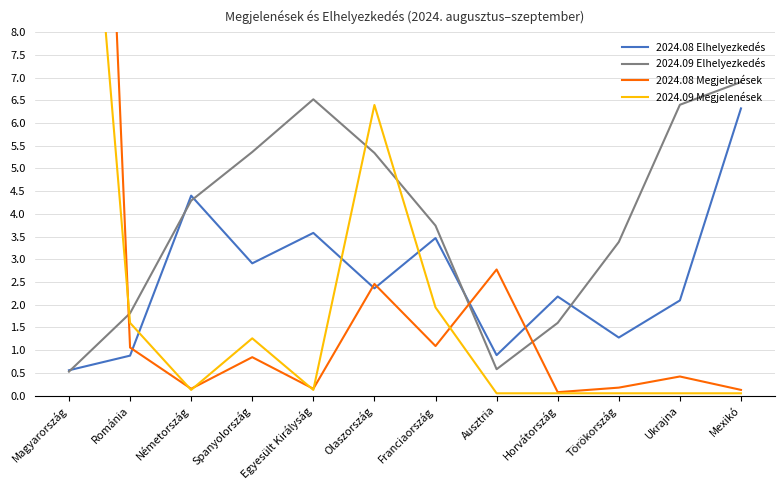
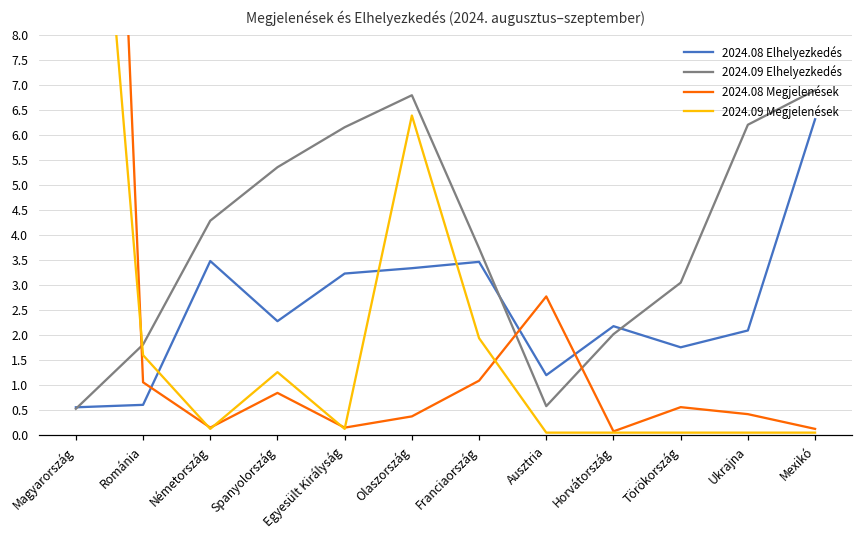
  {
    "2024.08 Elhelyezkedés": {
-     "Románia": 0.9,
-     "Németország": 4.4,
-     "Spanyolország": 2.9,
-     "Egyesült Királyság": 3.6,
-     "Olaszország": 2.4,
+     "Románia": 0.6,
+     "Németország": 3.5,
+     "Spanyolország": 2.3,
+     "Egyesült Királyság": 3.2,
+     "Olaszország": 3.3,
      "Franciaország": 3.5,
-     "Ausztria": 0.9,
+     "Ausztria": 1.2,
      "Horvátország": 2.2,
-     "Törökország": 1.3,
+     "Törökország": 1.8,
      "Ukrajna": 2.1,
      "Mexikó": 6.3
    },
    "2024.09 Elhelyezkedés": {
      "Románia": 1.8,
      "Németország": 4.3,
      "Spanyolország": 5.4,
-     "Egyesült Királyság": 6.5,
-     "Olaszország": 5.3,
+     "Egyesült Királyság": 6.2,
+     "Olaszország": 6.8,
      "Franciaország": 3.7,
      "Ausztria": 0.6,
-     "Horvátország": 1.6,
-     "Törökország": 3.4,
-     "Ukrajna": 6.4,
+     "Horvátország": 2.0,
+     "Törökország": 3.1,
+     "Ukrajna": 6.2,
      "Mexikó": 6.9
    },
    "2024.08 Megjelenések": {
      "Románia": 1.1,
      "Spanyolország": 0.8,
-     "Olaszország": 2.5,
+     "Olaszország": 0.4,
      "Franciaország": 1.1,
      "Ausztria": 2.8,
-     "Törökország": 0.2,
+     "Törökország": 0.6,
      "Ukrajna": 0.4,
      "Mexikó": 0.1
    },
    "2024.09 Megjelenések": {
      "Románia": 1.6,
      "Spanyolország": 1.3,
      "Olaszország": 6.4,
      "Franciaország": 1.9,
      "Ausztria": 0.1,
      "Törökország": 0.1,
      "Ukrajna": 0.1,
      "Mexikó": 0.1
    }
  }
